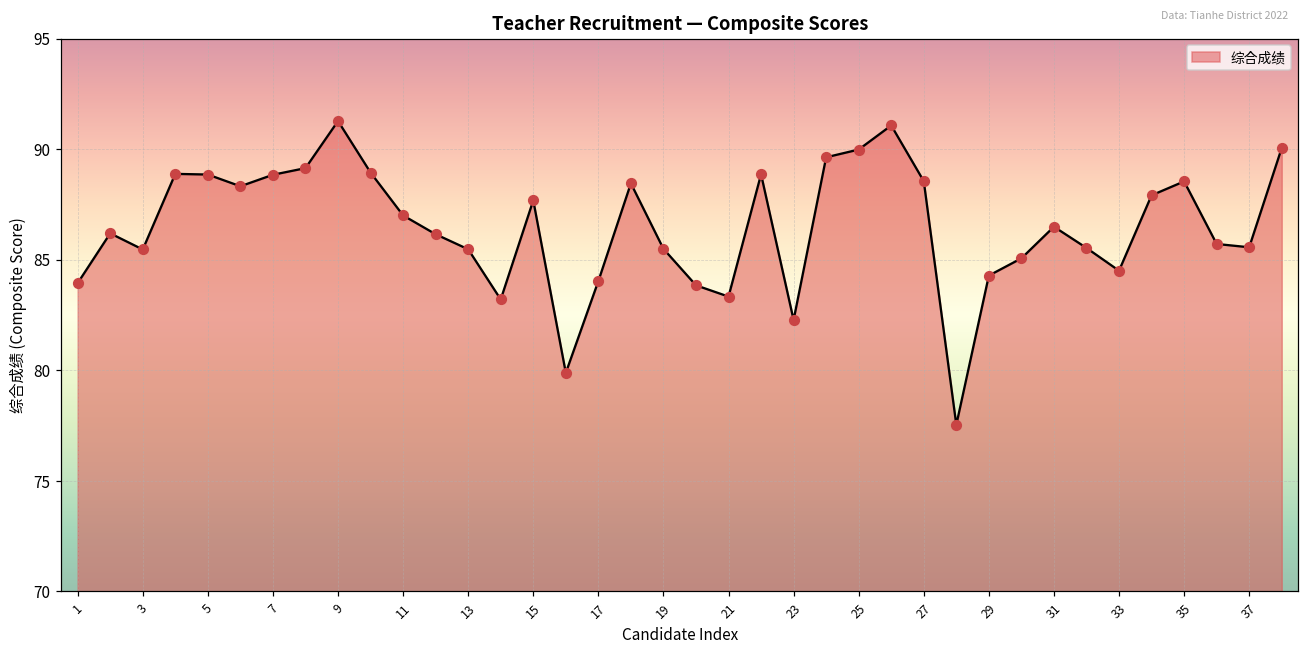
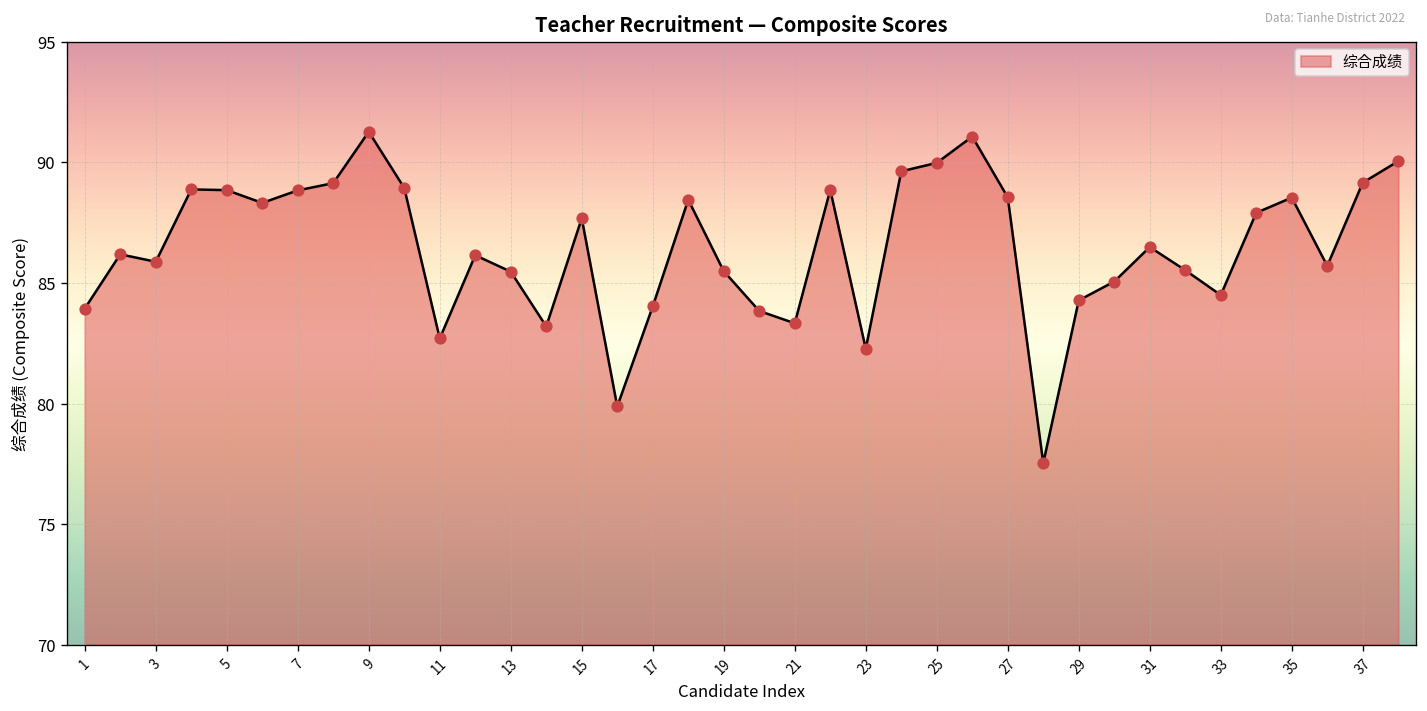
  {
    "1": 83.9,
-   "3": 85.5,
+   "3": 85.9,
    "5": 88.9,
    "7": 88.8,
    "9": 91.3,
-   "11": 87.0,
+   "11": 82.7,
    "13": 85.5,
    "15": 87.7,
    "17": 84.0,
    "19": 85.5,
    "21": 83.3,
    "23": 82.3,
    "25": 90.0,
    "27": 88.6,
    "29": 84.3,
    "31": 86.5,
    "33": 84.5,
    "35": 88.5,
-   "37": 85.6
+   "37": 89.2
  }
